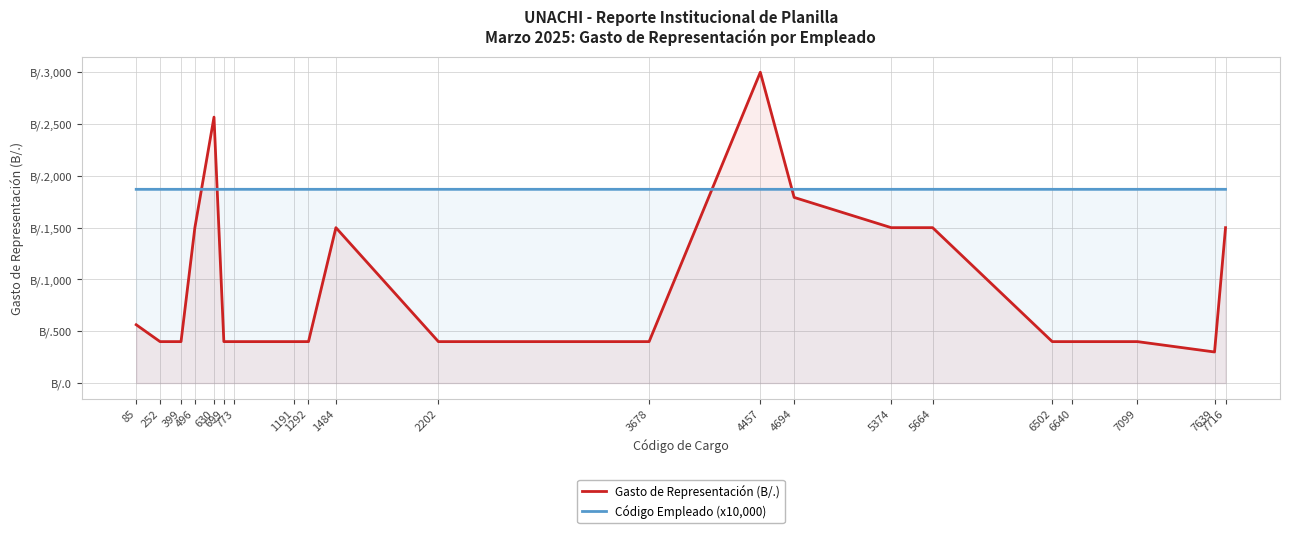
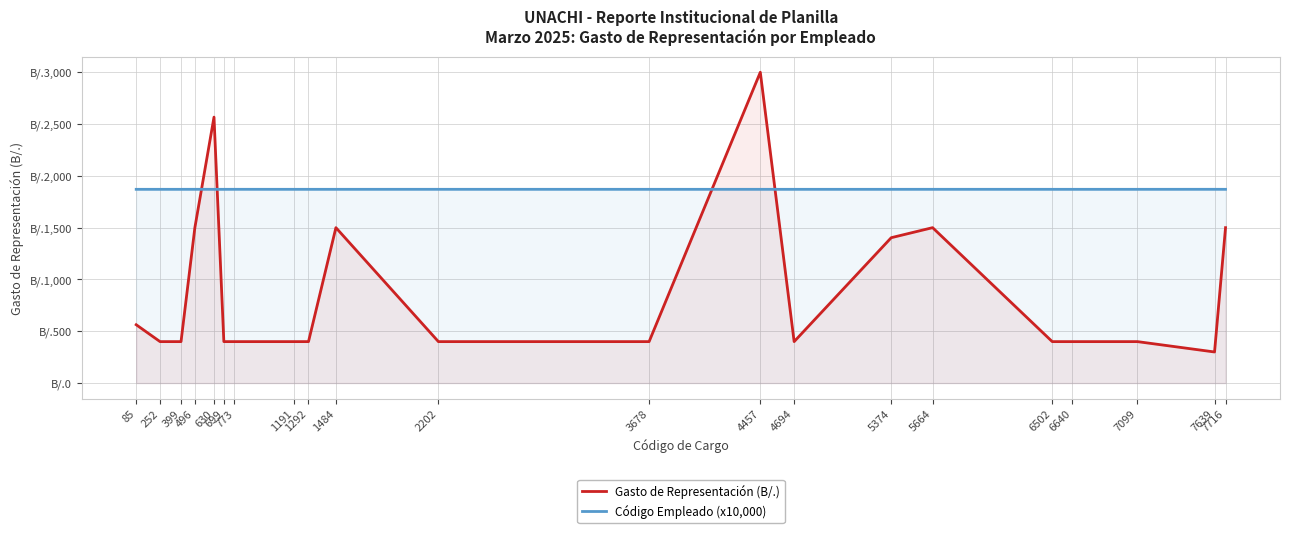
  {
    "Gasto de Representación (B/.)": {
      "85": "B/.560",
      "252": "B/.400",
      "399": "B/.400",
      "496": "B/.1,500",
      "630": "B/.2,570",
      "699": "B/.400",
      "773": "B/.400",
      "1191": "B/.400",
      "1292": "B/.400",
      "1484": "B/.1,500",
      "2202": "B/.400",
      "3678": "B/.400",
      "4457": "B/.3,000",
-     "4694": "B/.1,790",
-     "5374": "B/.1,500",
+     "4694": "B/.400",
+     "5374": "B/.1,400",
      "5664": "B/.1,500",
      "6502": "B/.400",
      "6640": "B/.400",
      "7099": "B/.400",
      "7639": "B/.300",
      "7716": "B/.1,500"
    },
    "Código Empleado (x10,000)": {
      "85": "B/.1,870",
      "252": "B/.1,870",
      "399": "B/.1,870",
      "496": "B/.1,870",
      "630": "B/.1,870",
      "699": "B/.1,870",
      "773": "B/.1,870",
      "1191": "B/.1,870",
      "1292": "B/.1,870",
      "1484": "B/.1,870",
      "2202": "B/.1,870",
      "3678": "B/.1,870",
      "4457": "B/.1,870",
      "4694": "B/.1,870",
      "5374": "B/.1,870",
      "5664": "B/.1,870",
      "6502": "B/.1,870",
      "6640": "B/.1,870",
      "7099": "B/.1,870",
      "7639": "B/.1,870",
      "7716": "B/.1,870"
    }
  }
